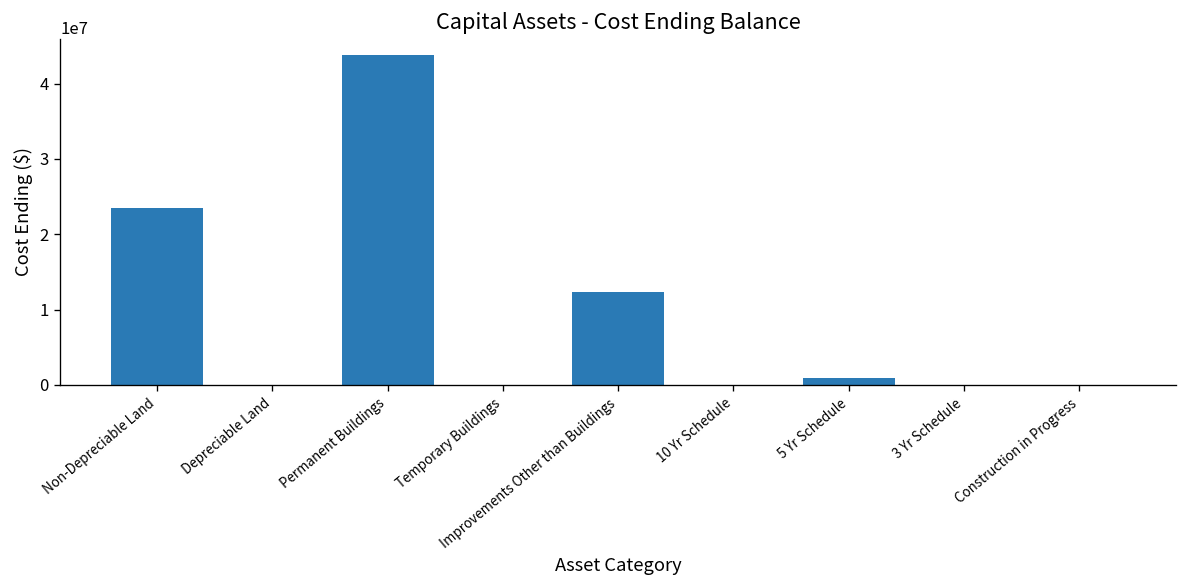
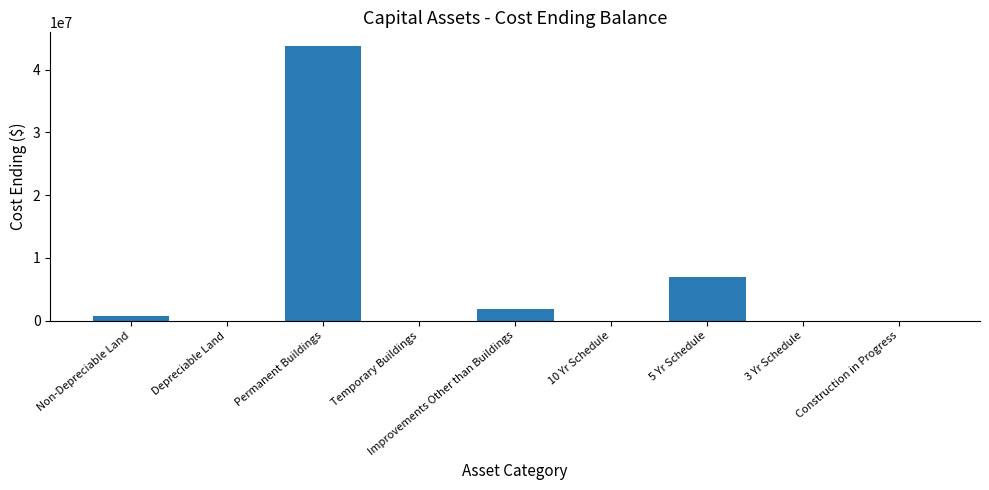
  {
-   "Non-Depreciable Land": 23000000,
+   "Non-Depreciable Land": 1000000,
    "Depreciable Land": 0,
    "Permanent Buildings": 44000000,
    "Temporary Buildings": 0,
-   "Improvements Other than Buildings": 12000000,
+   "Improvements Other than Buildings": 2000000,
    "10 Yr Schedule": 0,
-   "5 Yr Schedule": 1000000,
+   "5 Yr Schedule": 7000000,
    "3 Yr Schedule": 0,
    "Construction in Progress": 0
  }
